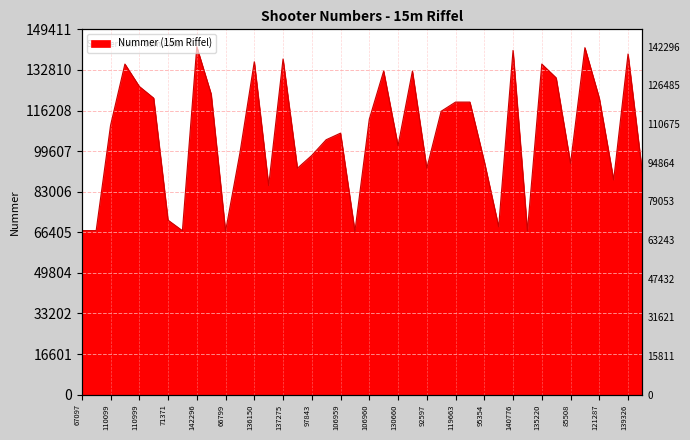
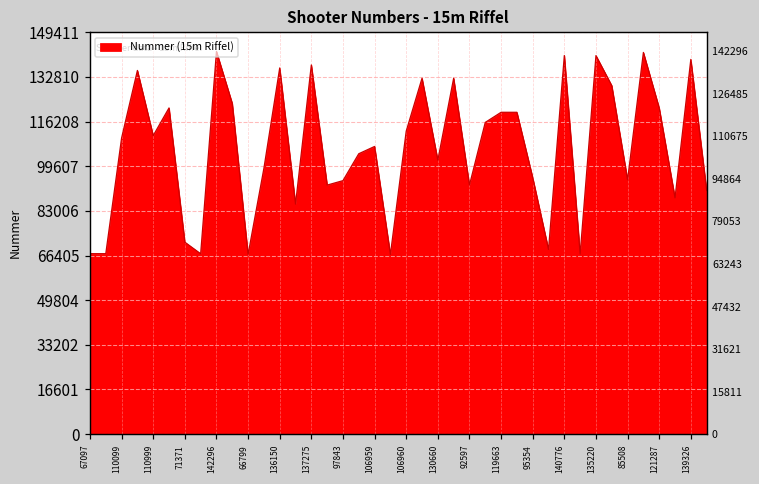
  {
    "67097": 67000,
    "110099": 110000,
-   "110999": 126000,
+   "110999": 111000,
    "71371": 71000,
    "66799": 67000,
    "136150": 136000,
    "137275": 137000,
-   "97843": 98000,
+   "97843": 94000,
    "106959": 107000,
    "106960": 113000,
    "130660": 102000,
    "92597": 93000,
    "95354": 95000,
    "140776": 141000,
-   "135220": 135000,
+   "135220": 141000,
    "85508": 95000,
    "121287": 121000,
    "139326": 139000
  }
